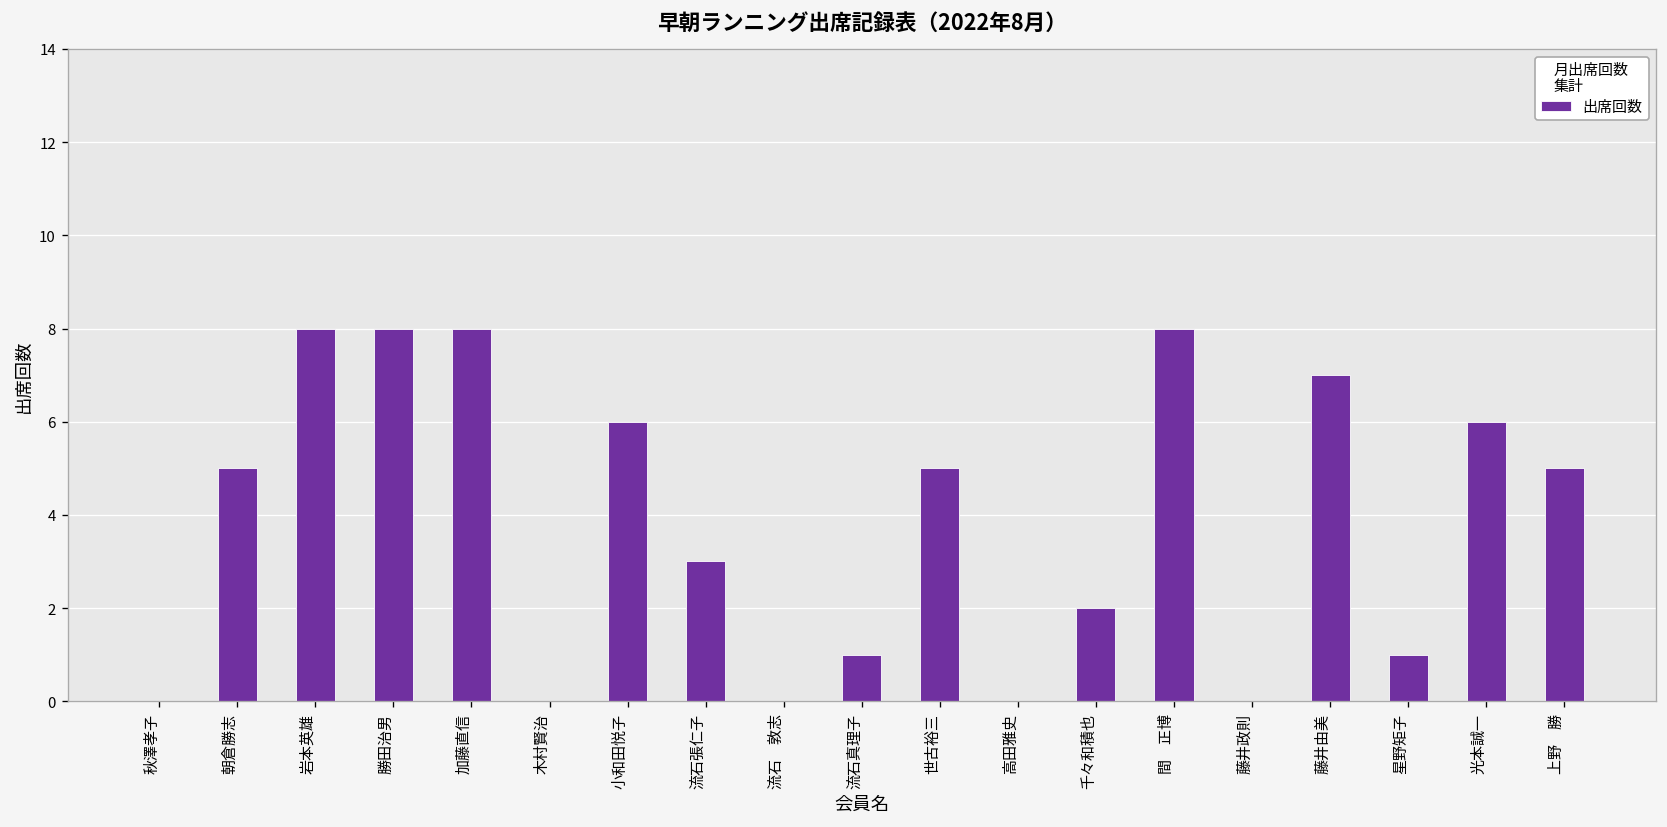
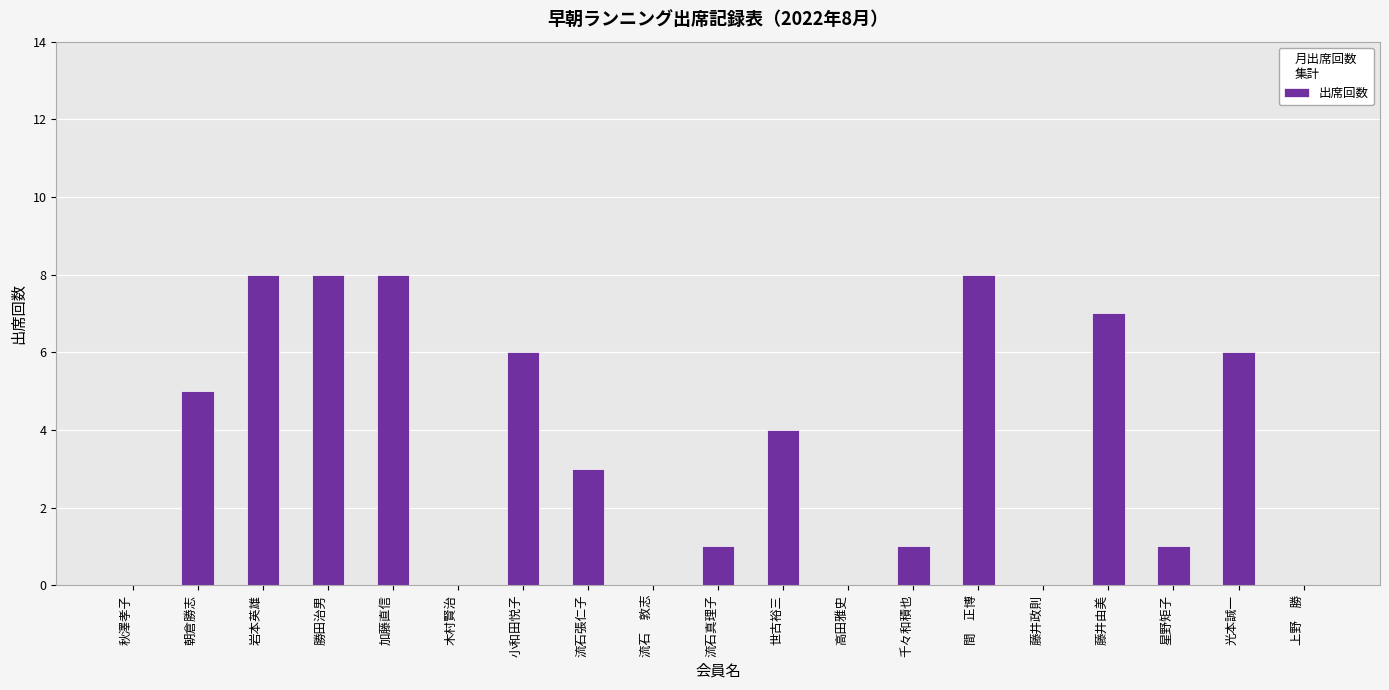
  {
    "秋澤孝子": 0,
    "朝倉勝志": 5,
    "岩本英雄": 8,
    "勝田治男": 8,
    "加藤直信": 8,
    "木村賢治": 0,
    "小和田悦子": 6,
    "流石張仁子": 3,
    "流石 敦志": 0,
    "流石真理子": 1,
-   "世古裕三": 5,
+   "世古裕三": 4,
    "高田雅史": 0,
-   "千々和積也": 2,
+   "千々和積也": 1,
    "間 正博": 8,
    "藤井政則": 0,
    "藤井由美": 7,
    "星野矩子": 1,
    "光本誠一": 6,
-   "上野 勝": 5
+   "上野 勝": 0
  }
